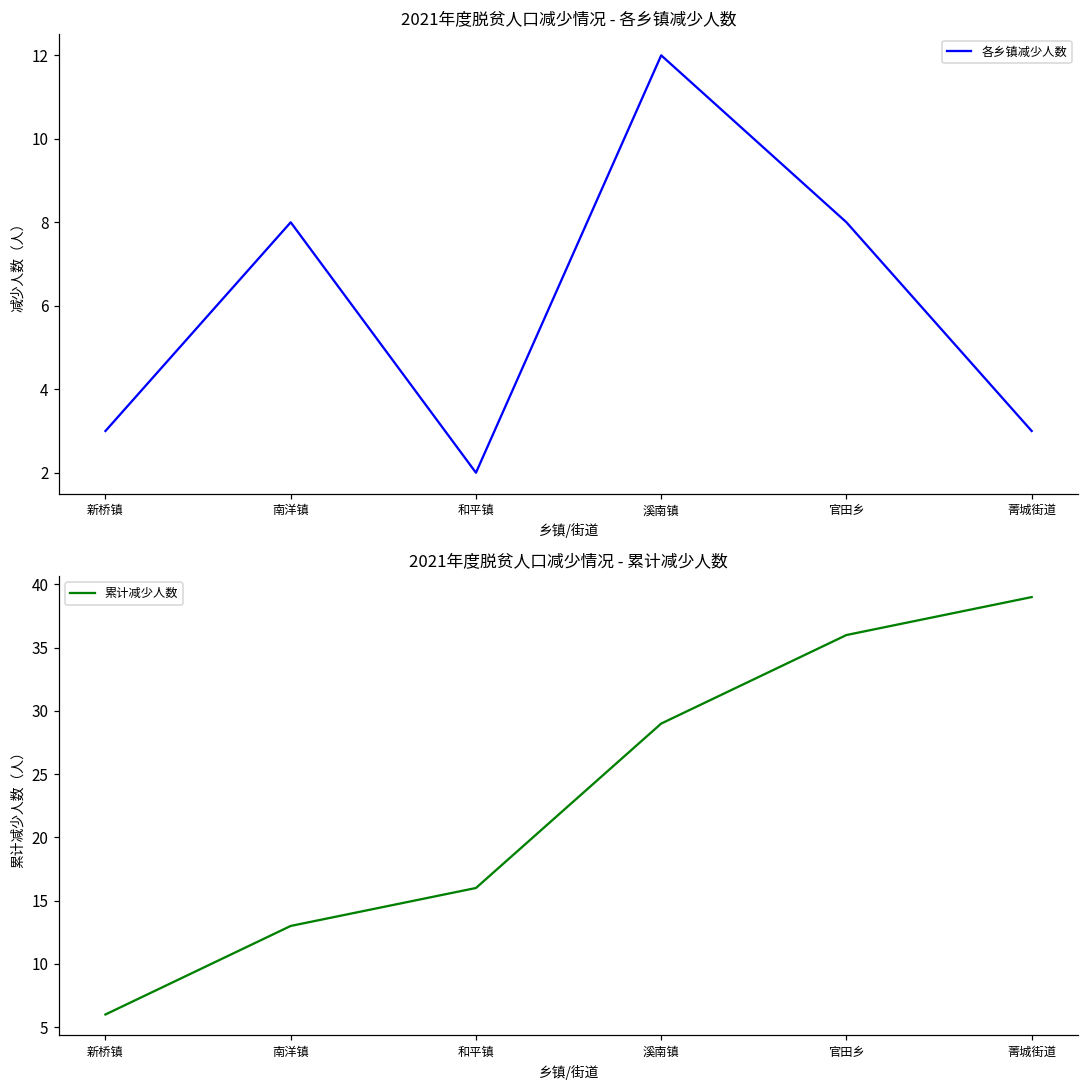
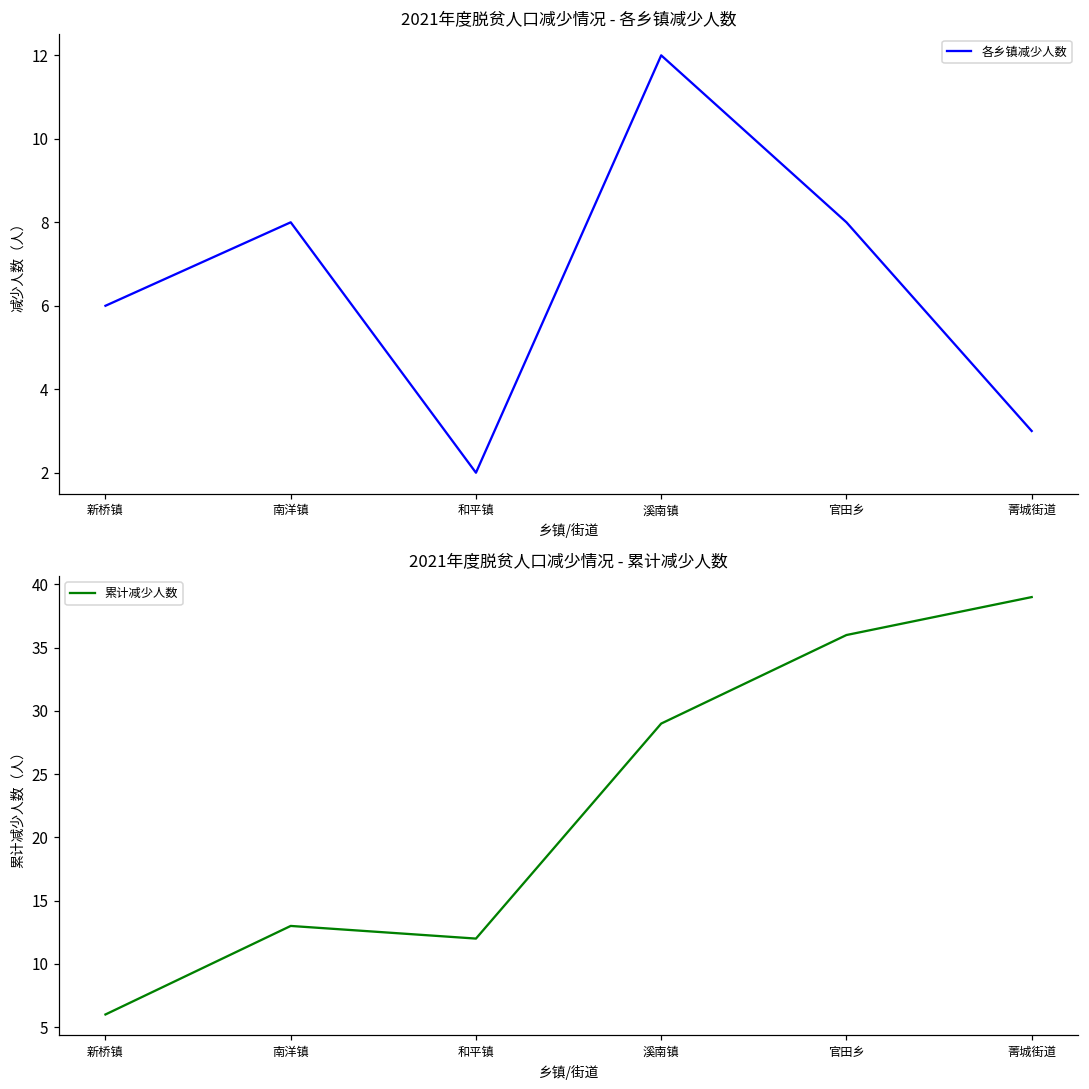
  {
    "2021年度脱贫人口减少情况 - 各乡镇减少人数": {
-     "新桥镇": 3,
+     "新桥镇": 6,
      "南洋镇": 8,
      "和平镇": 2,
      "溪南镇": 12,
      "官田乡": 8,
      "菁城街道": 3
    },
    "2021年度脱贫人口减少情况 - 累计减少人数": {
      "新桥镇": 6,
      "南洋镇": 13,
-     "和平镇": 16,
+     "和平镇": 12,
      "溪南镇": 29,
      "官田乡": 36,
      "菁城街道": 39
    }
  }
